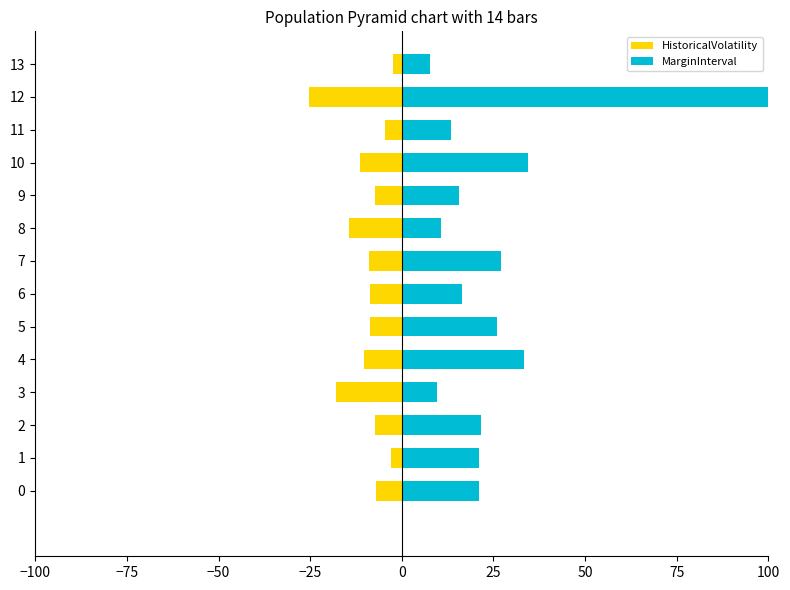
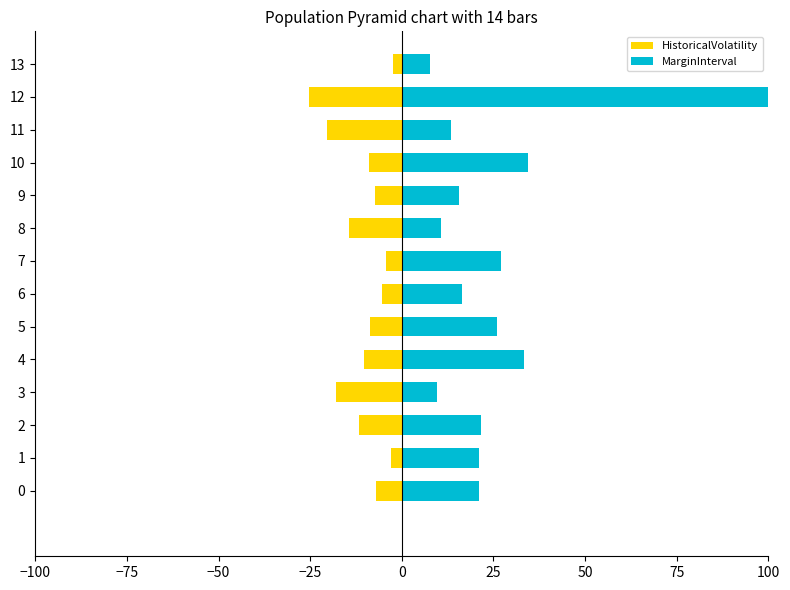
  {
    "HistoricalVolatility": {
      "13": -3,
      "12": -25,
-     "11": -4,
-     "10": -12,
+     "11": -21,
+     "10": -9,
      "9": -7,
      "8": -14,
-     "7": -9,
-     "6": -9,
+     "7": -4,
+     "6": -5,
      "5": -9,
      "4": -10,
      "3": -18,
-     "2": -7,
+     "2": -12,
      "1": -3,
      "0": -7
    },
    "MarginInterval": {
      "13": 8,
      "12": 100,
      "11": 13,
      "10": 35,
      "9": 16,
      "8": 11,
      "7": 27,
      "6": 16,
      "5": 26,
      "4": 33,
      "3": 9,
      "2": 22,
      "1": 21,
      "0": 21
    }
  }
